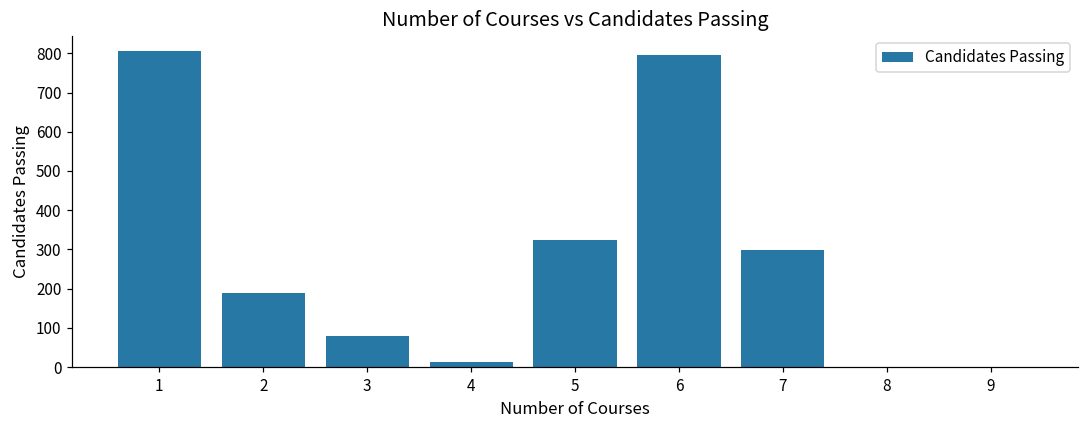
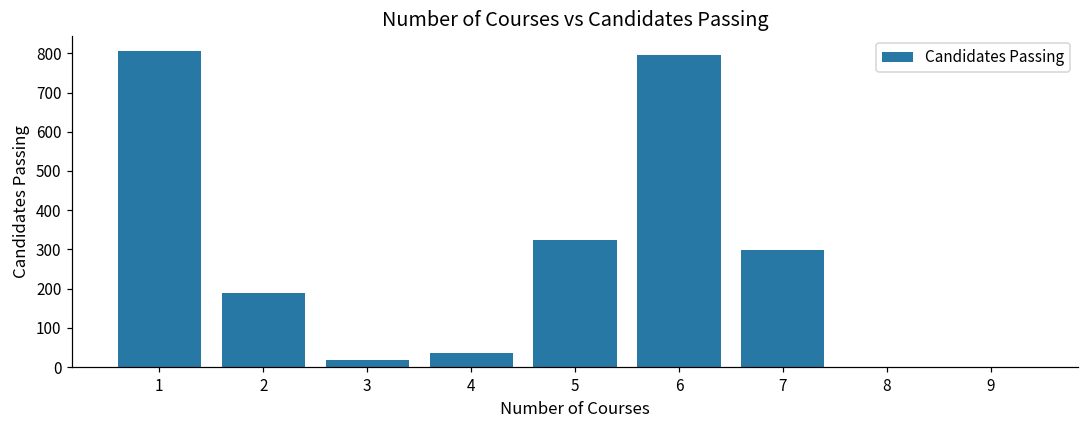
  {
    "1": 810,
    "2": 190,
-   "3": 80,
-   "4": 10,
+   "3": 20,
+   "4": 40,
    "5": 330,
    "6": 800,
    "7": 300,
    "8": 0,
    "9": 0
  }
